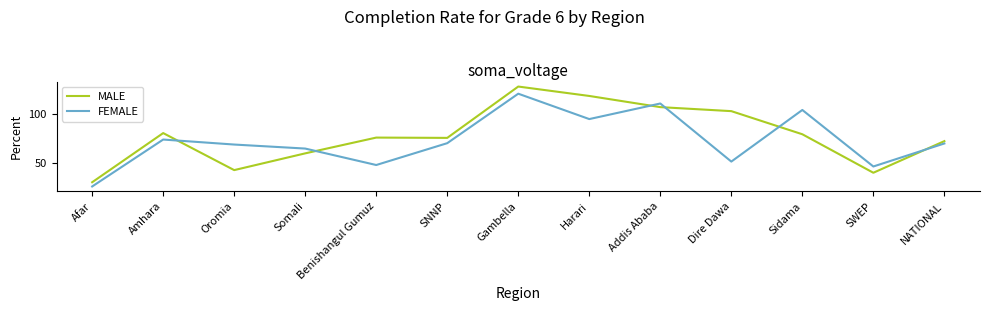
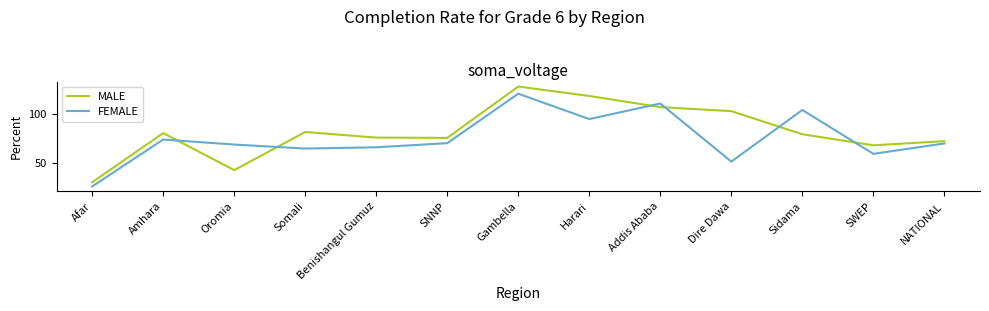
  {
    "MALE": {
      "Afar": 30,
      "Amhara": 80,
      "Oromia": 40,
-     "Somali": 60,
+     "Somali": 80,
      "Benishangul Gumuz": 80,
      "SNNP": 80,
      "Gambella": 130,
      "Harari": 120,
      "Addis Ababa": 110,
      "Dire Dawa": 100,
      "Sidama": 80,
-     "SWEP": 40
+     "SWEP": 70
    },
    "FEMALE": {
      "Afar": 30,
      "Amhara": 70,
      "Oromia": 70,
      "Somali": 70,
-     "Benishangul Gumuz": 50,
+     "Benishangul Gumuz": 70,
      "SNNP": 70,
      "Gambella": 120,
      "Harari": 100,
      "Addis Ababa": 110,
      "Dire Dawa": 50,
      "Sidama": 100,
-     "SWEP": 50
+     "SWEP": 60
    }
  }
